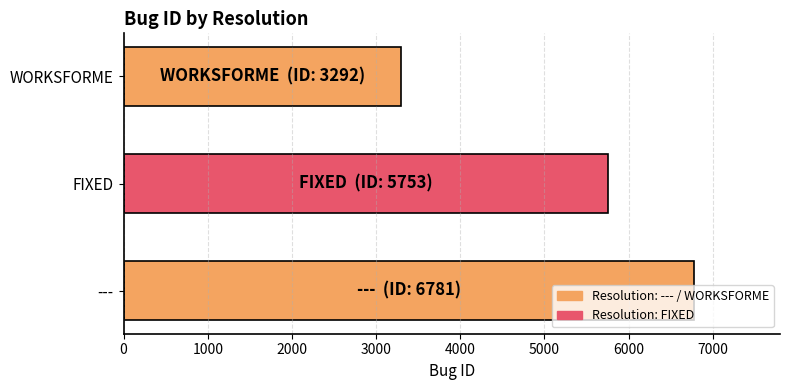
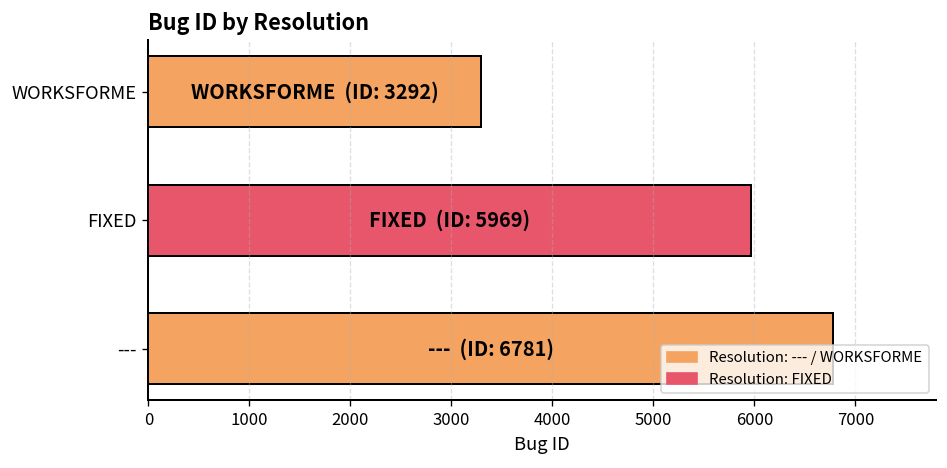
  {
    "WORKSFORME": 3292,
-   "FIXED": 5753
+   "FIXED": 5969
  }
